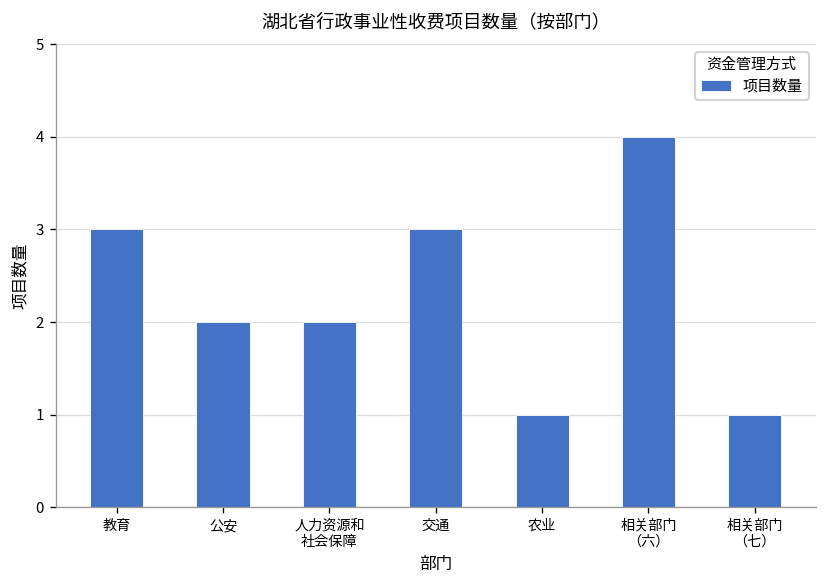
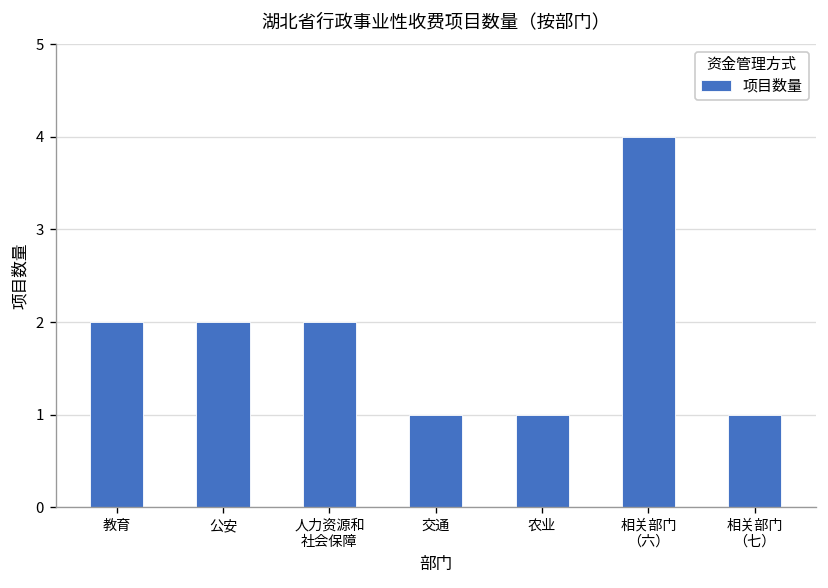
  {
-   "教育": 3,
+   "教育": 2,
    "公安": 2,
    "人力资源和 社会保障": 2,
-   "交通": 3,
+   "交通": 1,
    "农业": 1,
    "相关部门 （六）": 4,
    "相关部门 （七）": 1
  }
